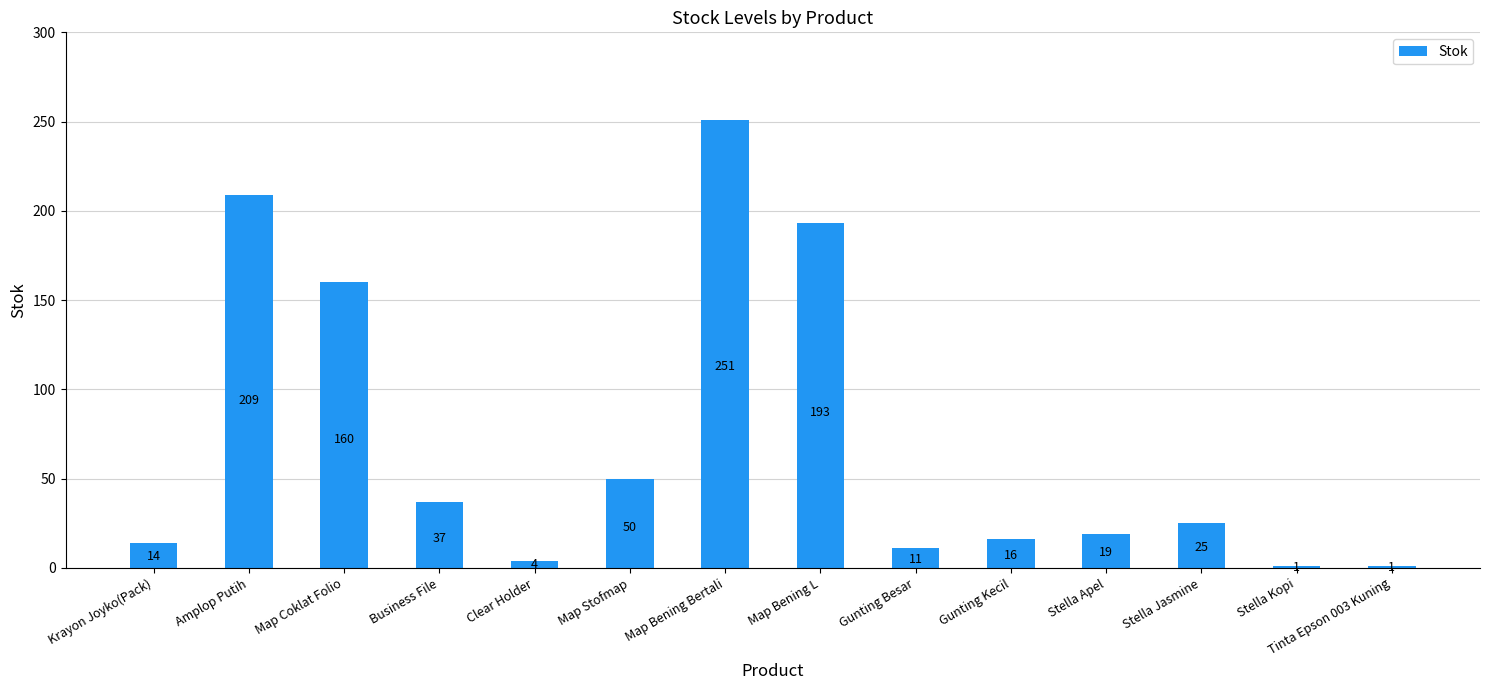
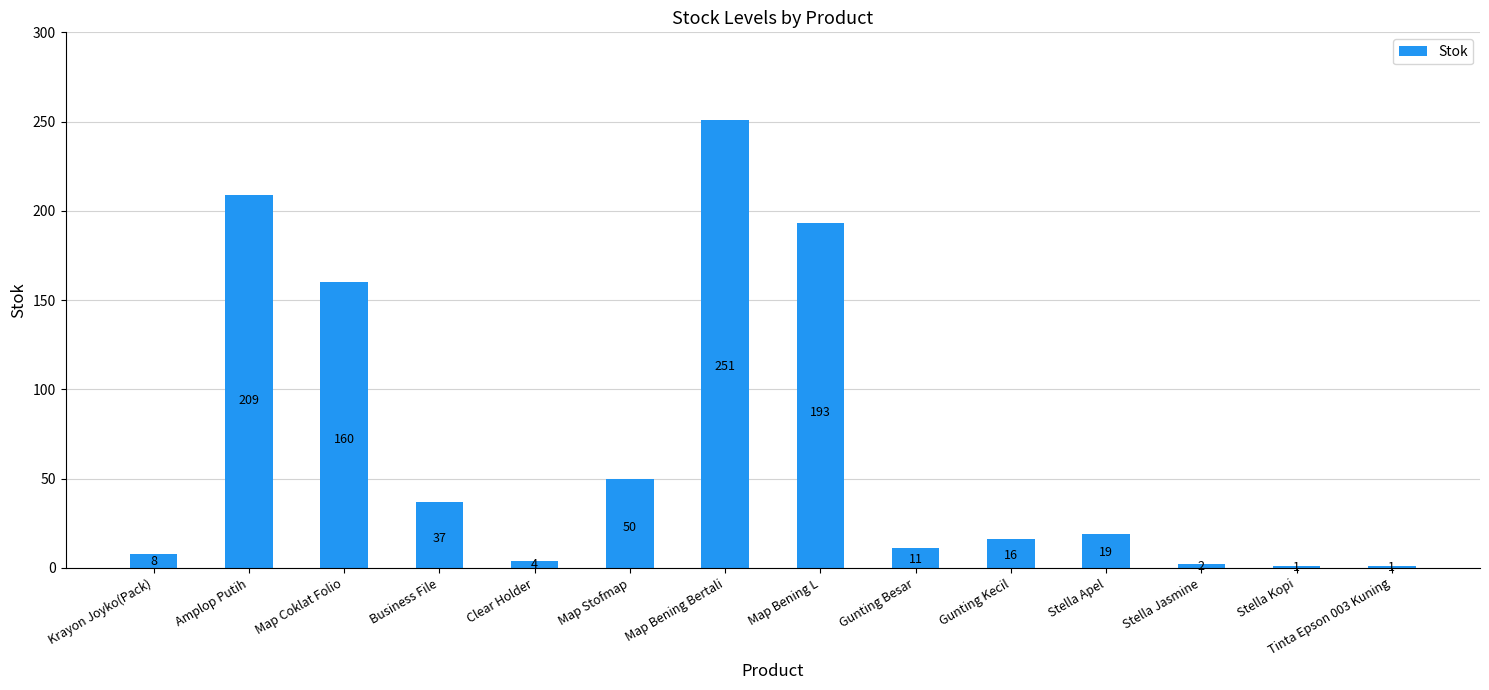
  {
-   "Krayon Joyko(Pack)": 14,
+   "Krayon Joyko(Pack)": 8,
    "Amplop Putih": 209,
    "Map Coklat Folio": 160,
    "Business File": 37,
    "Clear Holder": 4,
    "Map Stofmap": 50,
    "Map Bening Bertali": 251,
    "Map Bening L": 193,
    "Gunting Besar": 11,
    "Gunting Kecil": 16,
    "Stella Apel": 19,
-   "Stella Jasmine": 25,
+   "Stella Jasmine": 2,
    "Stella Kopi": 1,
    "Tinta Epson 003 Kuning": 1
  }
